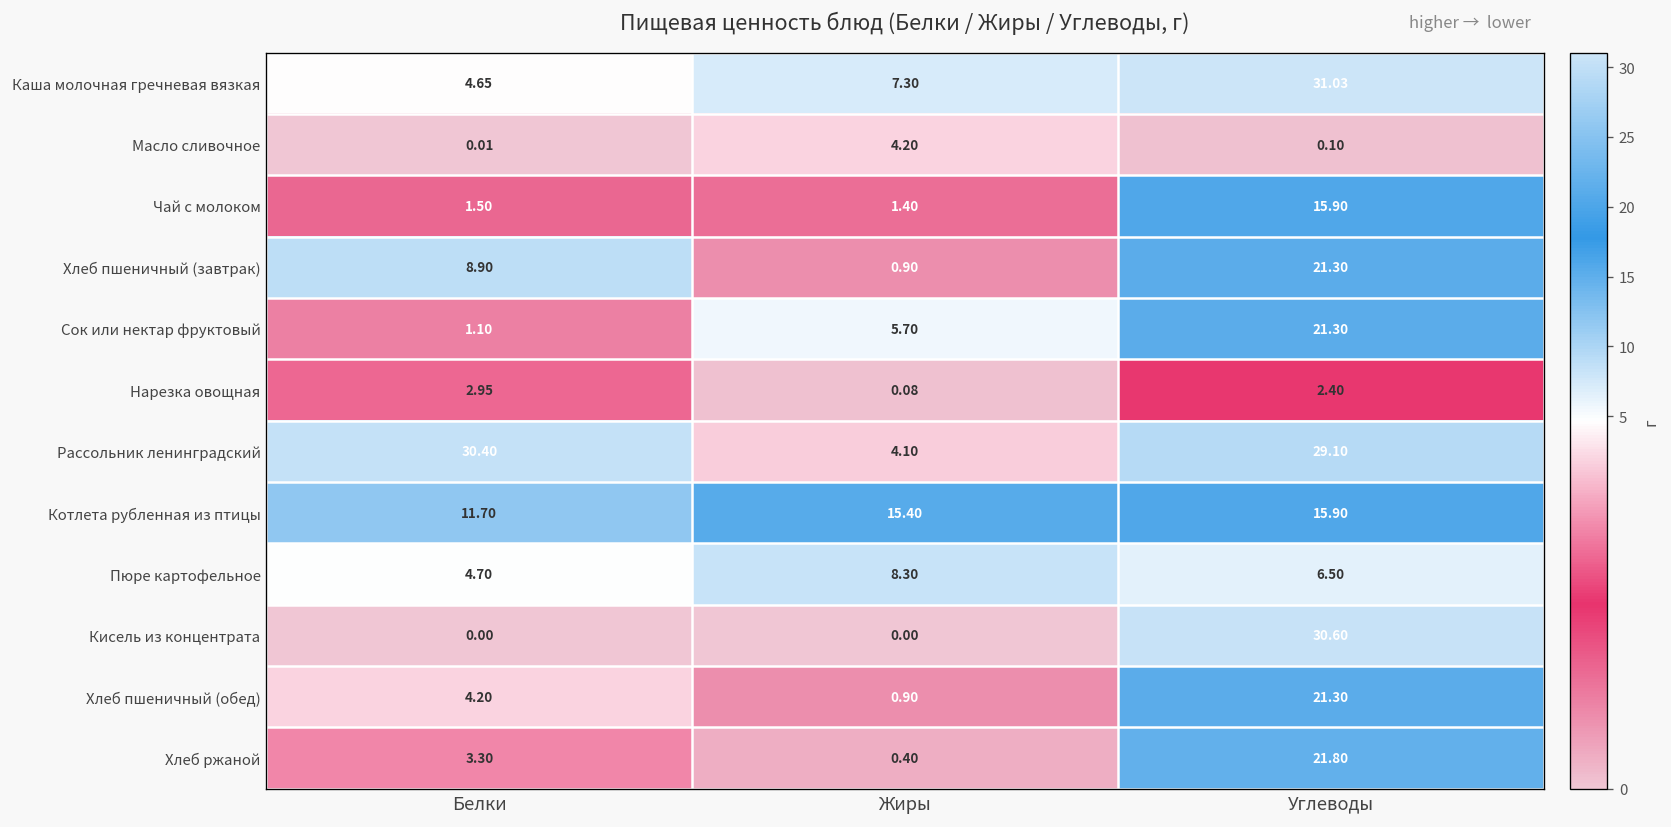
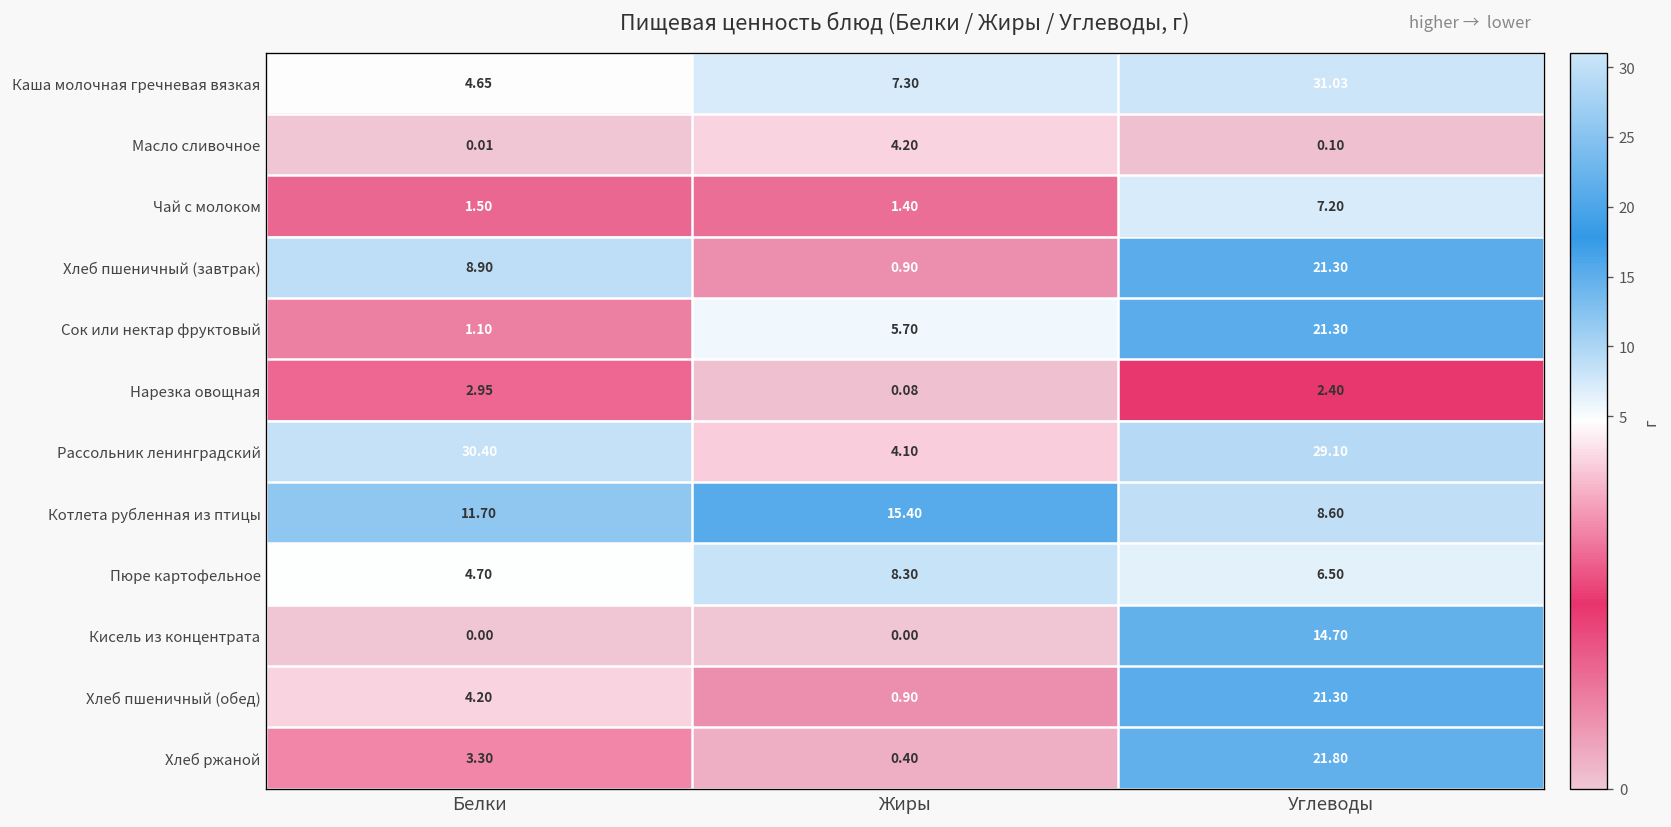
  {
    "Каша молочная гречневая вязкая": {
      "Белки": 4.65,
      "Жиры": 7.30,
      "Углеводы": 31.03
    },
    "Масло сливочное": {
      "Белки": 0.01,
      "Жиры": 4.20,
      "Углеводы": 0.10
    },
    "Чай с молоком": {
      "Белки": 1.50,
      "Жиры": 1.40,
-     "Углеводы": 15.90
+     "Углеводы": 7.20
    },
    "Хлеб пшеничный (завтрак)": {
      "Белки": 8.90,
      "Жиры": 0.90,
      "Углеводы": 21.30
    },
    "Сок или нектар фруктовый": {
      "Белки": 1.10,
      "Жиры": 5.70,
      "Углеводы": 21.30
    },
    "Нарезка овощная": {
      "Белки": 2.95,
      "Жиры": 0.08,
      "Углеводы": 2.40
    },
    "Рассольник ленинградский": {
      "Белки": 30.40,
      "Жиры": 4.10,
      "Углеводы": 29.10
    },
    "Котлета рубленная из птицы": {
      "Белки": 11.70,
      "Жиры": 15.40,
-     "Углеводы": 15.90
+     "Углеводы": 8.60
    },
    "Пюре картофельное": {
      "Белки": 4.70,
      "Жиры": 8.30,
      "Углеводы": 6.50
    },
    "Кисель из концентрата": {
      "Белки": 0.00,
      "Жиры": 0.00,
-     "Углеводы": 30.60
+     "Углеводы": 14.70
    },
    "Хлеб пшеничный (обед)": {
      "Белки": 4.20,
      "Жиры": 0.90,
      "Углеводы": 21.30
    },
    "Хлеб ржаной": {
      "Белки": 3.30,
      "Жиры": 0.40,
      "Углеводы": 21.80
    }
  }
